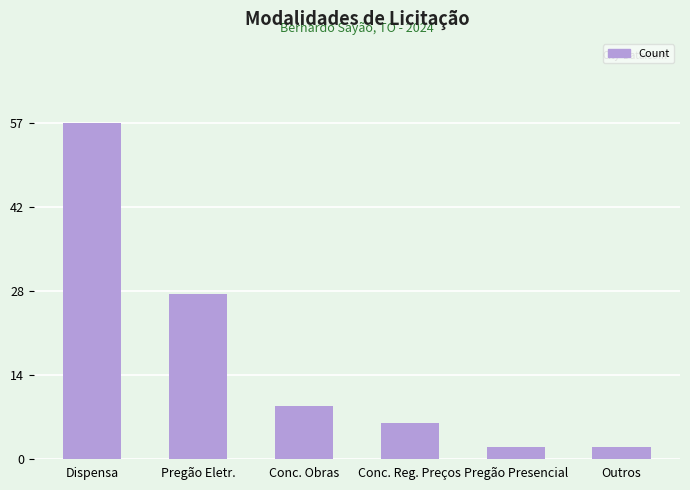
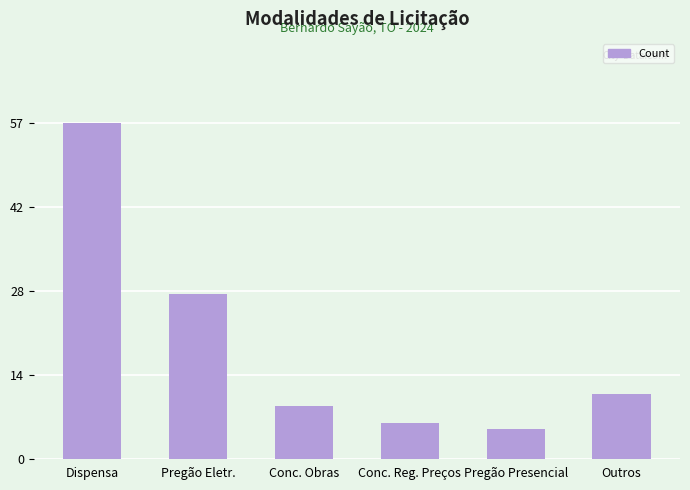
  {
    "Dispensa": 57,
    "Pregão Eletr.": 28,
    "Conc. Obras": 9,
    "Conc. Reg. Preços": 6,
-   "Pregão Presencial": 2,
-   "Outros": 2
+   "Pregão Presencial": 5,
+   "Outros": 11
  }
